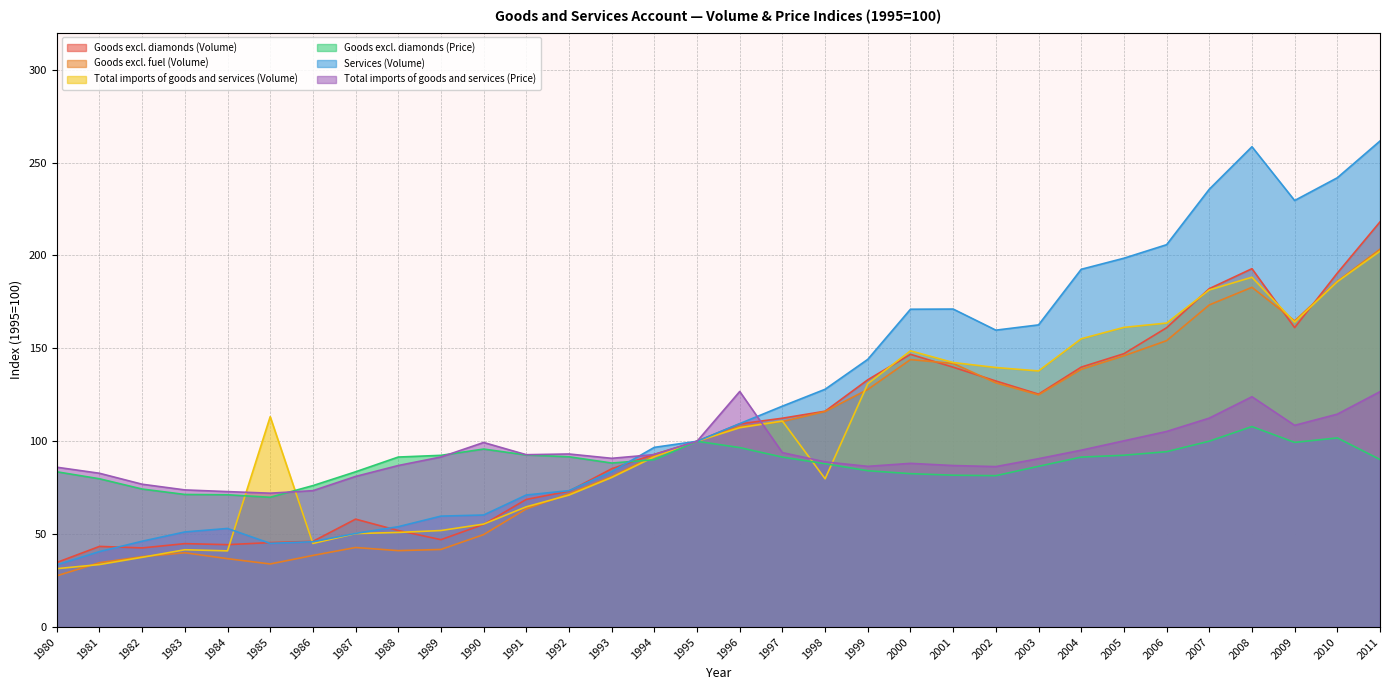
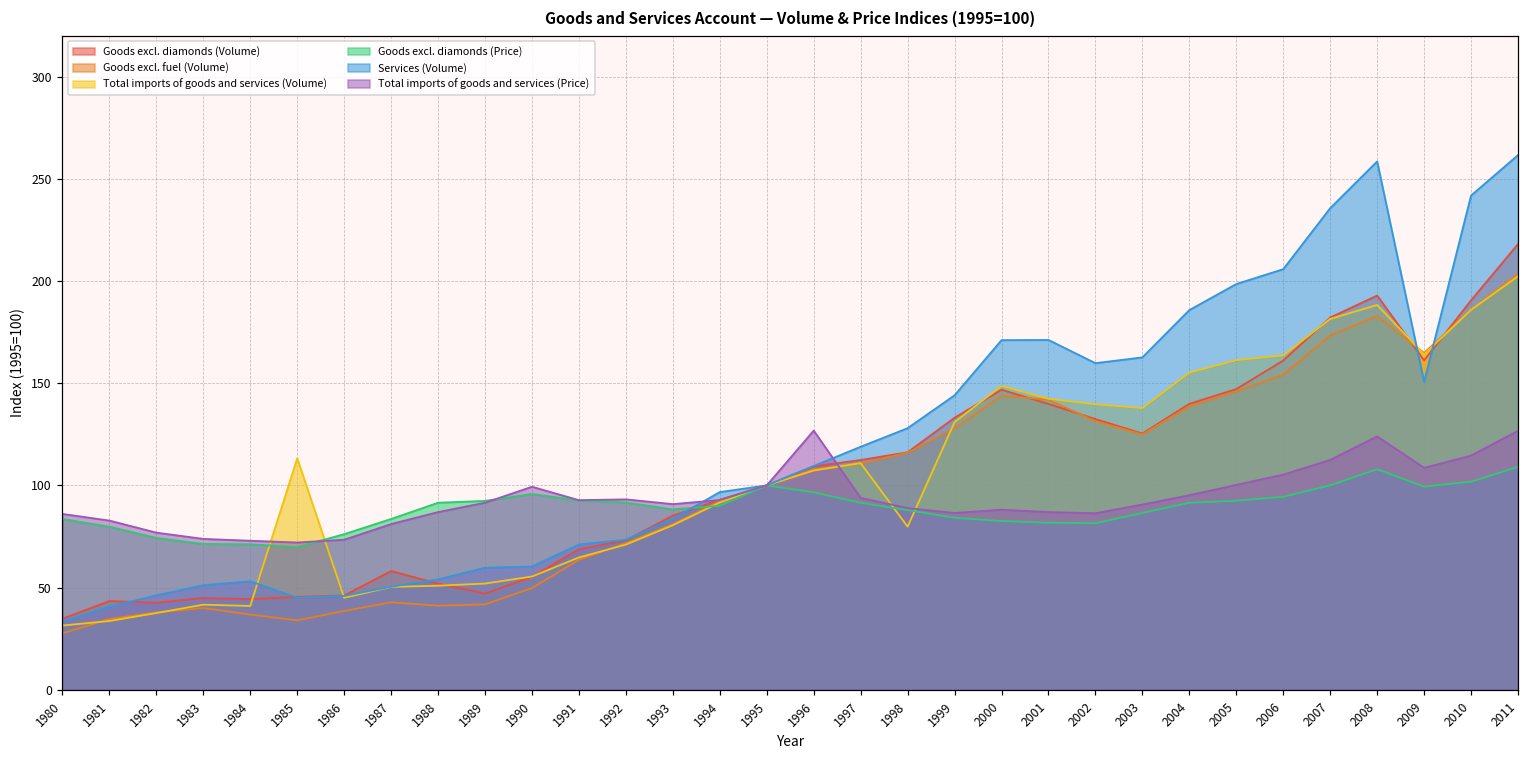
  {
    "Total imports of goods and services (Volume)": {
      "1980": 31,
      "1983": 42,
      "1984": 41,
      "1985": 113,
      "1989": 52,
      "1998": 80,
      "1999": 131,
      "2000": 149,
      "2002": 140,
      "2003": 138,
      "2004": 155,
      "2005": 161,
      "2006": 164,
      "2008": 188
    },
    "Goods excl. diamonds (Price)": {
      "1980": 84,
      "1981": 80,
      "1982": 74,
      "1983": 71,
      "1984": 71,
      "1985": 70,
      "1986": 76,
      "1987": 84,
      "1988": 92,
      "1990": 96,
      "1992": 92,
      "1993": 88,
      "1994": 90,
      "1996": 97,
      "1997": 91,
      "1999": 84,
      "2000": 83,
      "2001": 82,
      "2002": 81,
      "2003": 87,
      "2004": 91,
      "2005": 92,
      "2006": 94,
      "2007": 100,
      "2008": 108,
      "2009": 99,
      "2010": 102,
-     "2011": 90
+     "2011": 109
    },
    "Services (Volume)": {
      "1981": 41,
      "1982": 46,
      "1983": 51,
      "1984": 53,
      "1988": 54,
      "1989": 60,
      "1990": 60,
      "1991": 71,
      "1993": 84,
      "1994": 97,
      "1997": 119,
      "1998": 128,
      "1999": 144,
      "2000": 171,
      "2001": 171,
      "2002": 160,
      "2003": 163,
-     "2004": 193,
+     "2004": 186,
      "2005": 199,
      "2006": 206,
      "2007": 236,
      "2008": 259,
-     "2009": 230,
+     "2009": 151,
      "2010": 242,
      "2011": 262
    },
    "Total imports of goods and services (Price)": {
      "1980": 86,
      "1981": 83,
      "1982": 77,
      "1983": 74,
      "1984": 73,
      "1985": 72,
      "1986": 73,
      "1987": 81,
      "1988": 87,
      "1990": 99,
      "1992": 93,
      "1993": 91,
      "1996": 127,
      "1997": 94,
      "1999": 87,
      "2000": 88,
      "2001": 87,
      "2002": 86,
      "2003": 91,
      "2004": 95,
      "2005": 100,
      "2006": 105,
      "2007": 112,
      "2008": 124,
      "2009": 109,
      "2010": 115,
      "2011": 127
    }
  }
